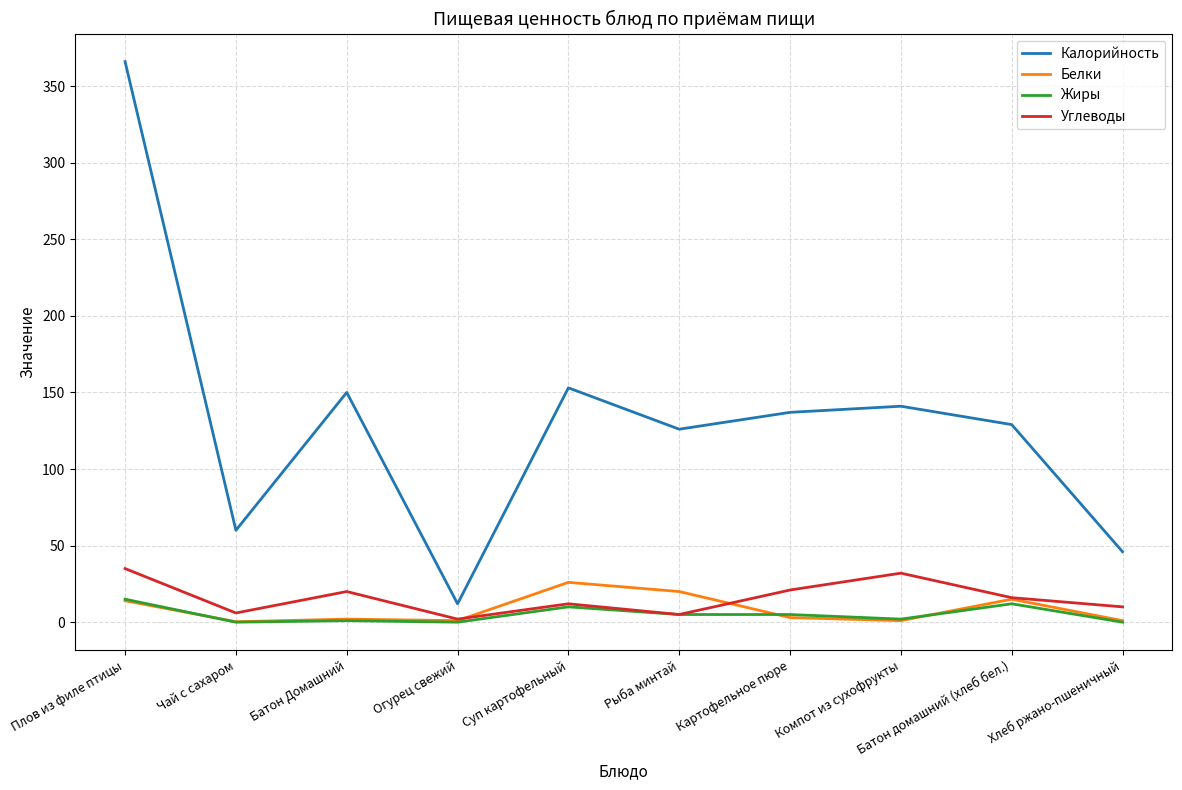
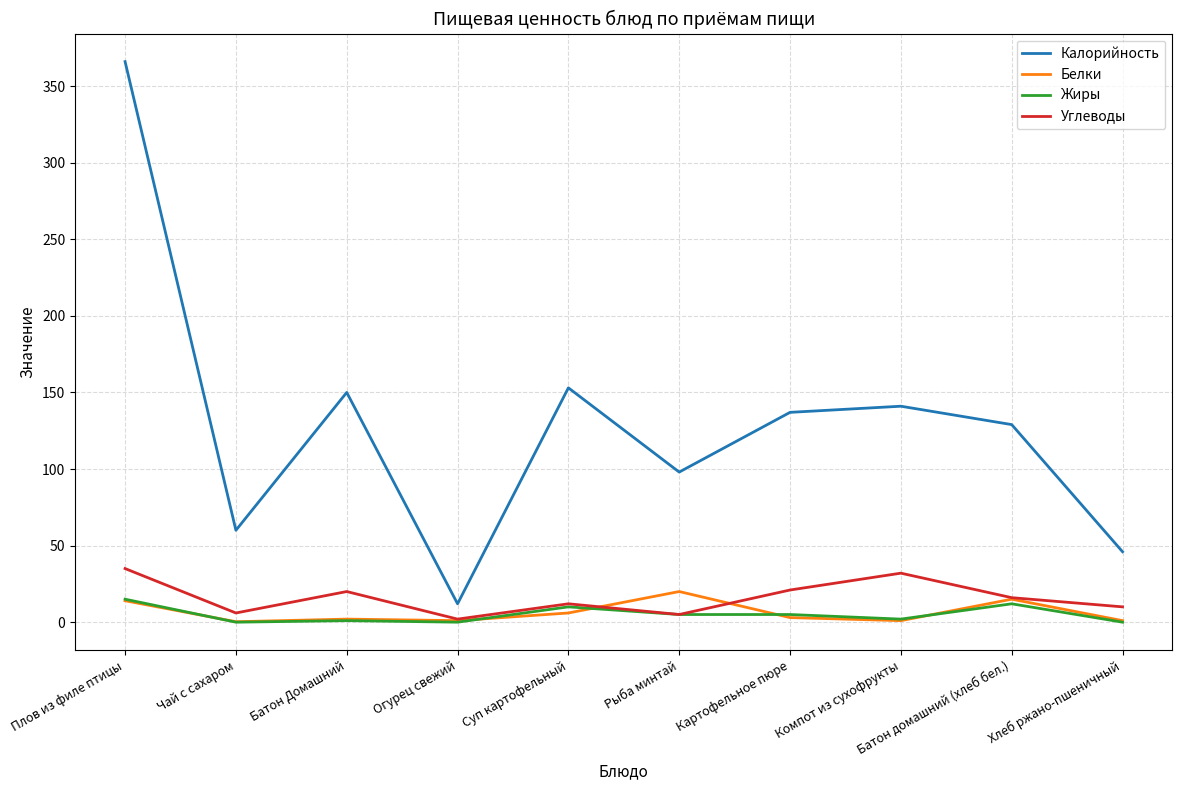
  {
    "Калорийность": {
      "Плов из филе птицы": 366,
      "Чай с сахаром": 60,
      "Батон Домашний": 150,
      "Огурец свежий": 12,
      "Суп картофельный": 153,
-     "Рыба минтай": 126,
+     "Рыба минтай": 98,
      "Картофельное пюре": 137,
      "Компот из сухофрукты": 141,
      "Батон домашний (хлеб бел.)": 129,
      "Хлеб ржано-пшеничный": 46
    },
    "Белки": {
-     "Суп картофельный": 26,
+     "Суп картофельный": 6,
      "Рыба минтай": 20,
      "Картофельное пюре": 3
    },
    "Жиры": {
      "Суп картофельный": 10,
      "Картофельное пюре": 5,
      "Батон домашний (хлеб бел.)": 12
    },
    "Углеводы": {
      "Плов из филе птицы": 35,
      "Чай с сахаром": 6,
      "Батон Домашний": 20,
      "Суп картофельный": 12,
      "Картофельное пюре": 21,
      "Компот из сухофрукты": 32,
      "Хлеб ржано-пшеничный": 10
    }
  }
